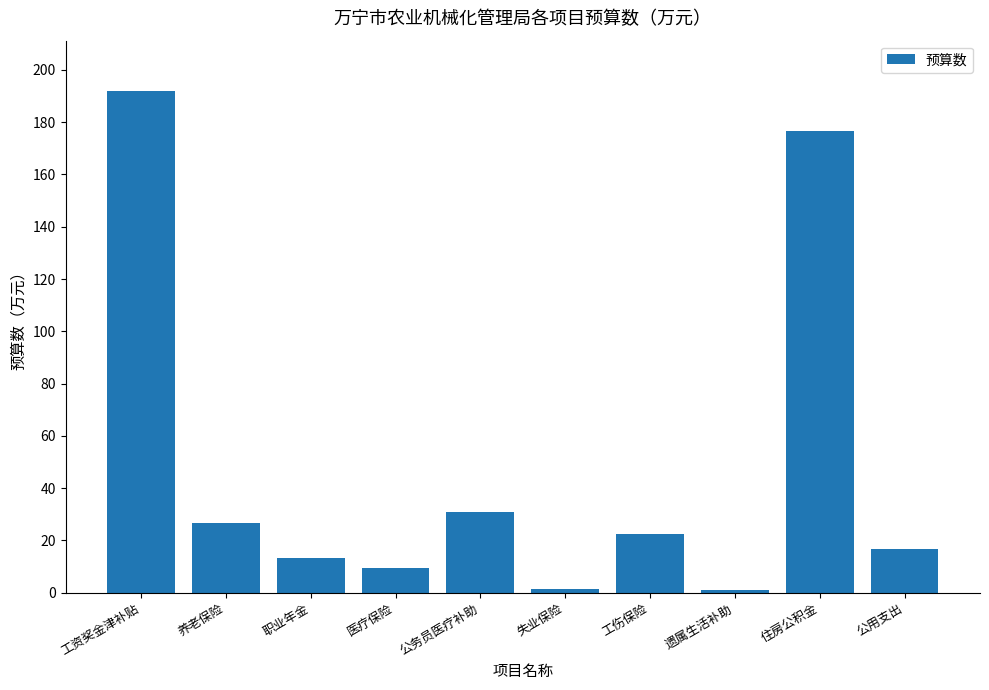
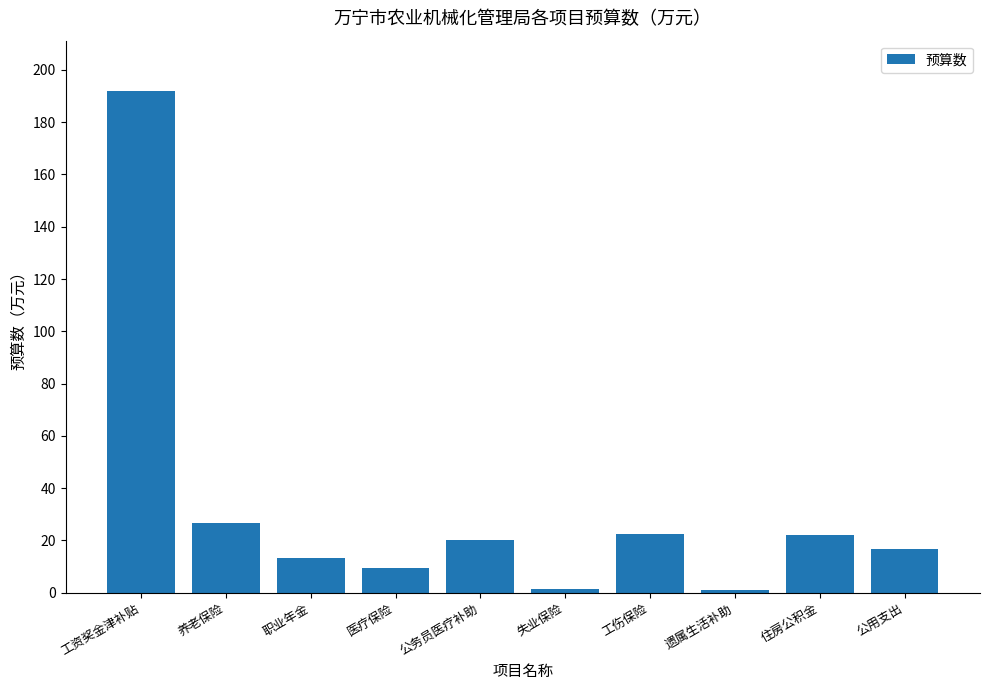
  {
    "工资奖金津补贴": 192,
    "养老保险": 27,
    "职业年金": 13,
    "医疗保险": 9,
-   "公务员医疗补助": 31,
+   "公务员医疗补助": 20,
    "失业保险": 1,
    "工伤保险": 22,
    "遗属生活补助": 1,
-   "住房公积金": 177,
+   "住房公积金": 22,
    "公用支出": 17
  }
